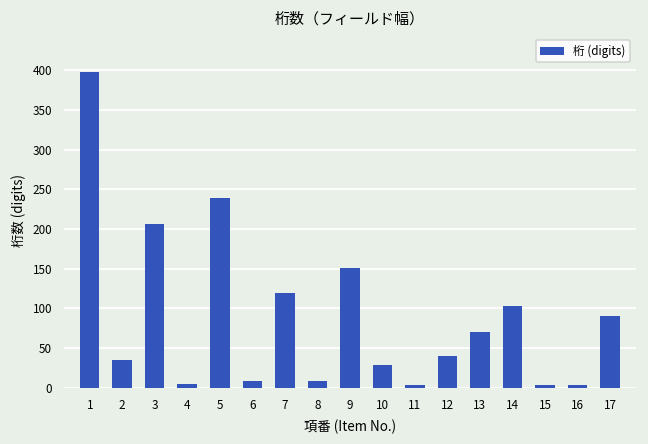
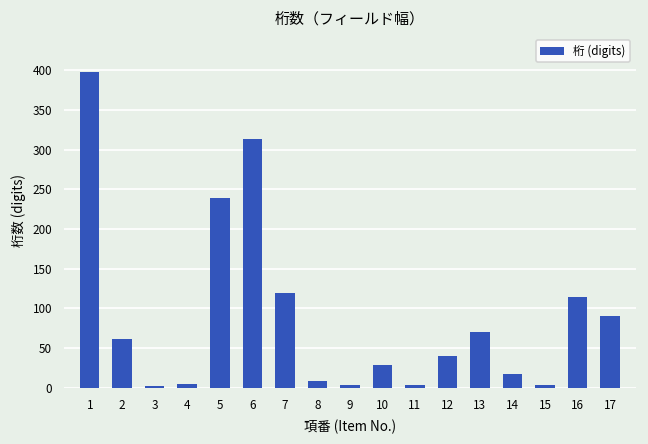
  {
    "1": 400,
-   "2": 40,
-   "3": 210,
+   "2": 60,
+   "3": 0,
    "4": 10,
    "5": 240,
-   "6": 10,
+   "6": 310,
    "7": 120,
    "8": 10,
-   "9": 150,
+   "9": 0,
    "10": 30,
    "11": 0,
    "12": 40,
    "13": 70,
-   "14": 100,
-   "16": 0,
+   "14": 20,
+   "16": 110,
    "17": 90
  }
